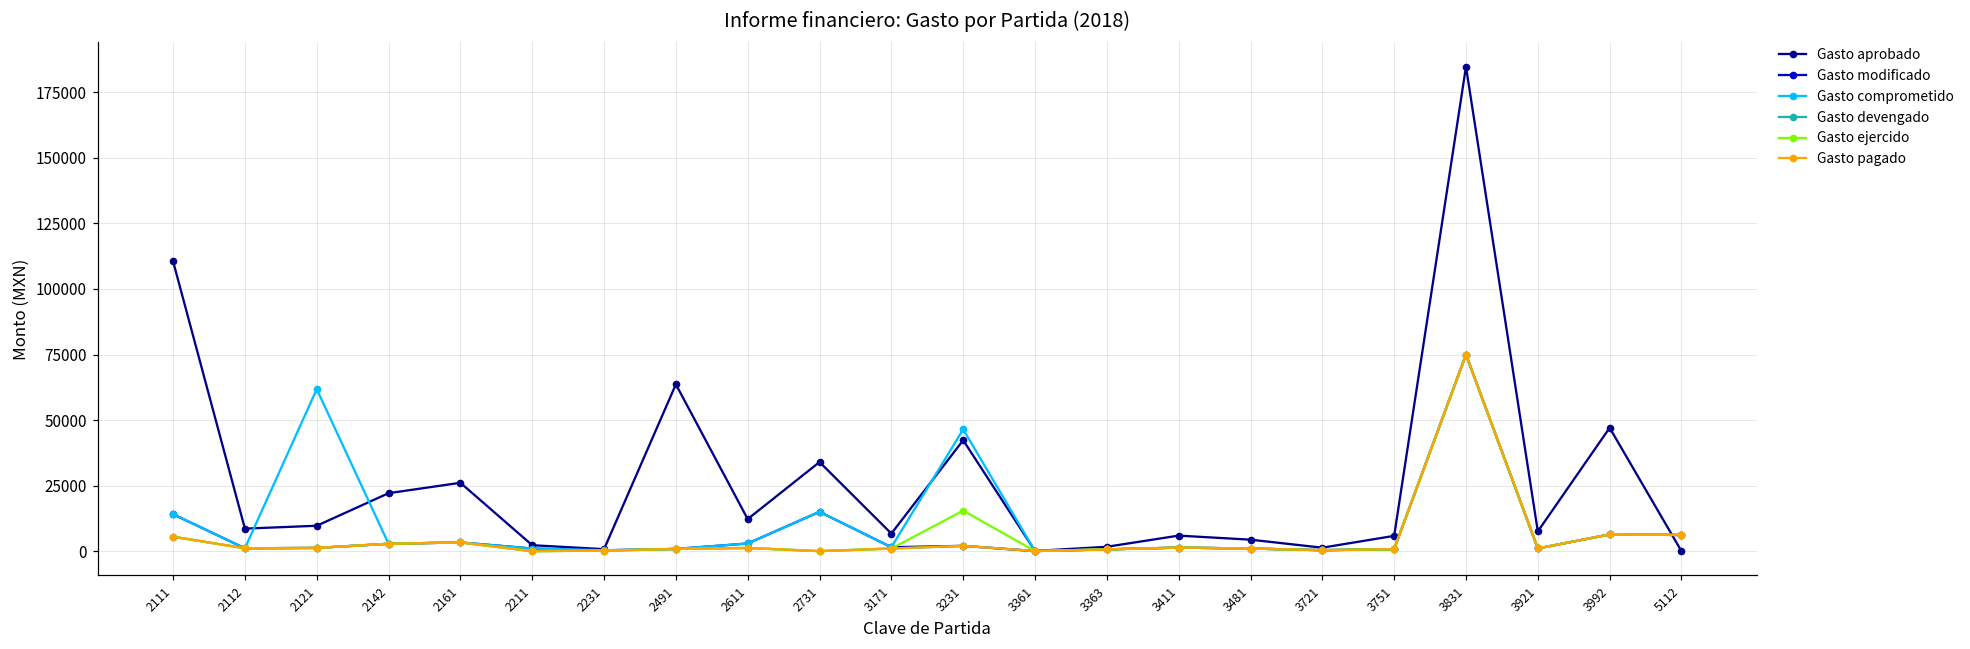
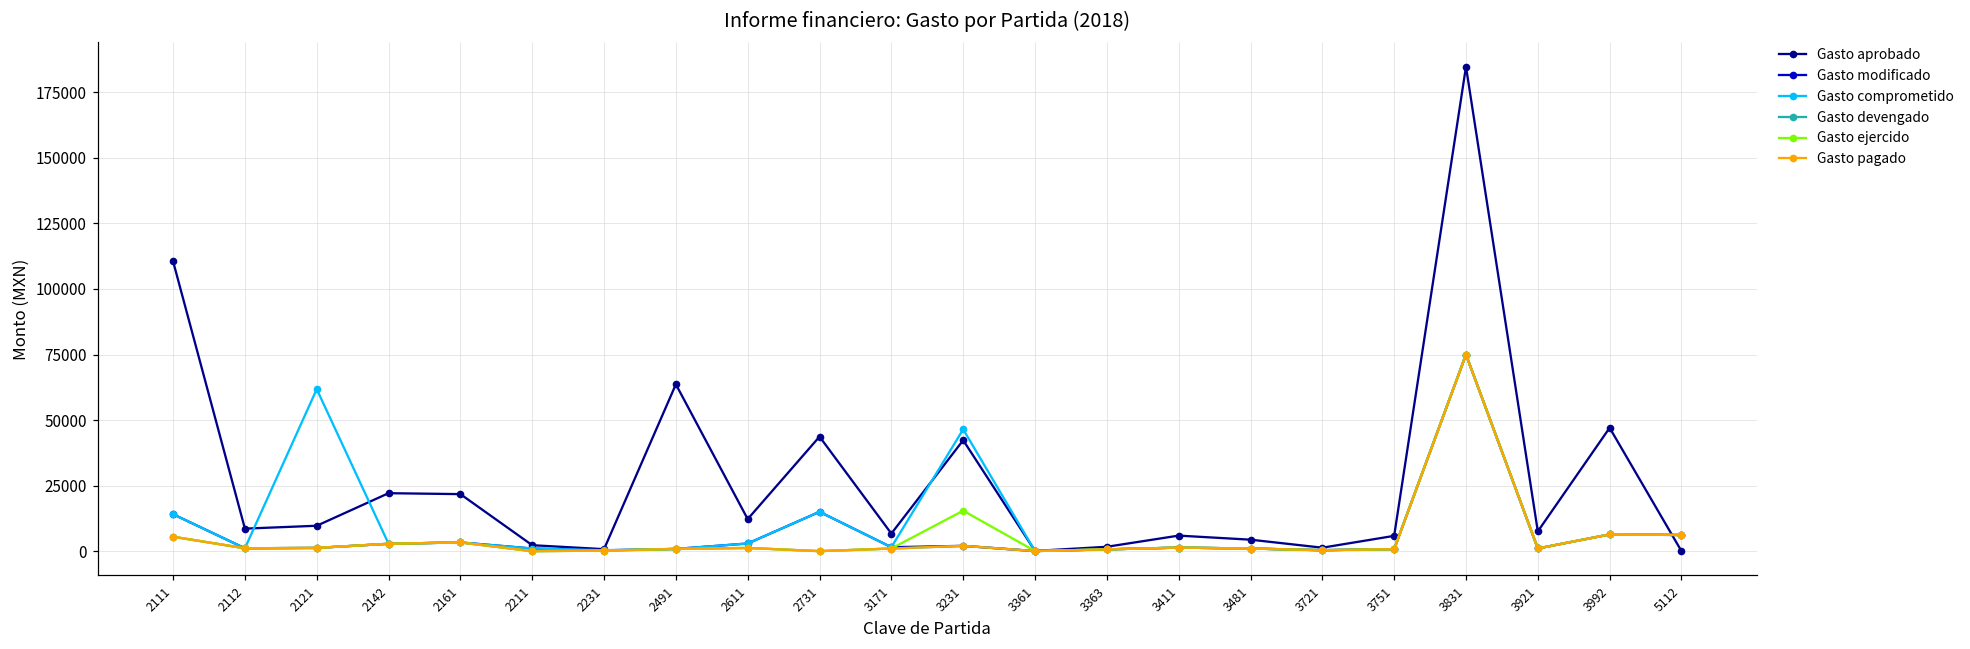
  {
    "Gasto aprobado": {
      "2111": 111000,
      "2112": 9000,
      "2121": 10000,
      "2142": 22000,
-     "2161": 26000,
+     "2161": 22000,
      "2211": 2000,
      "2491": 64000,
      "2611": 12000,
-     "2731": 34000,
+     "2731": 44000,
      "3171": 7000,
      "3231": 42000,
      "3411": 6000,
      "3481": 4000,
      "3751": 6000,
      "3831": 185000,
      "3921": 8000,
      "3992": 47000,
      "5112": 0
    },
    "Gasto comprometido": {
      "2121": 62000,
      "3231": 46000
    },
    "Gasto ejercido": {
      "3231": 15000
    }
  }
